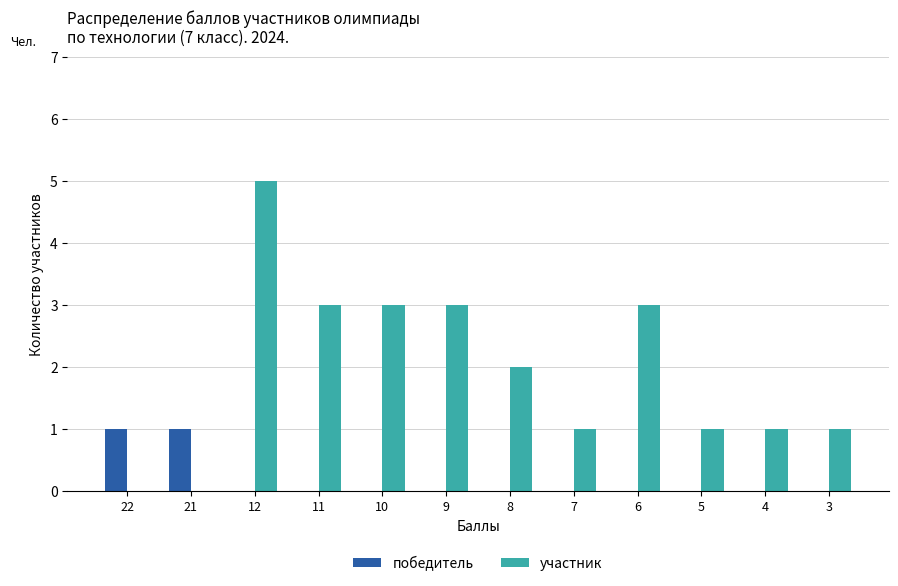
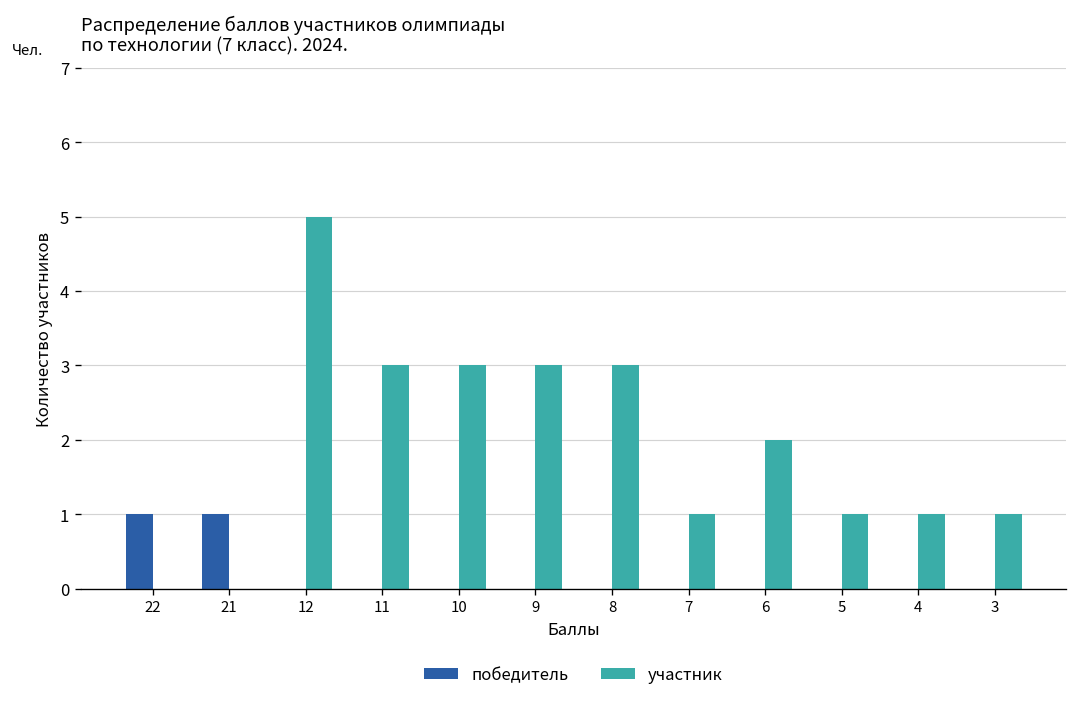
  {
    "победитель": {
      "22": 1,
      "21": 1,
      "12": 0,
      "11": 0,
      "10": 0,
      "9": 0,
      "8": 0,
      "7": 0,
      "6": 0,
      "5": 0,
      "4": 0,
      "3": 0
    },
    "участник": {
      "22": 0,
      "21": 0,
      "12": 5,
      "11": 3,
      "10": 3,
      "9": 3,
-     "8": 2,
+     "8": 3,
      "7": 1,
-     "6": 3,
+     "6": 2,
      "5": 1,
      "4": 1,
      "3": 1
    }
  }
